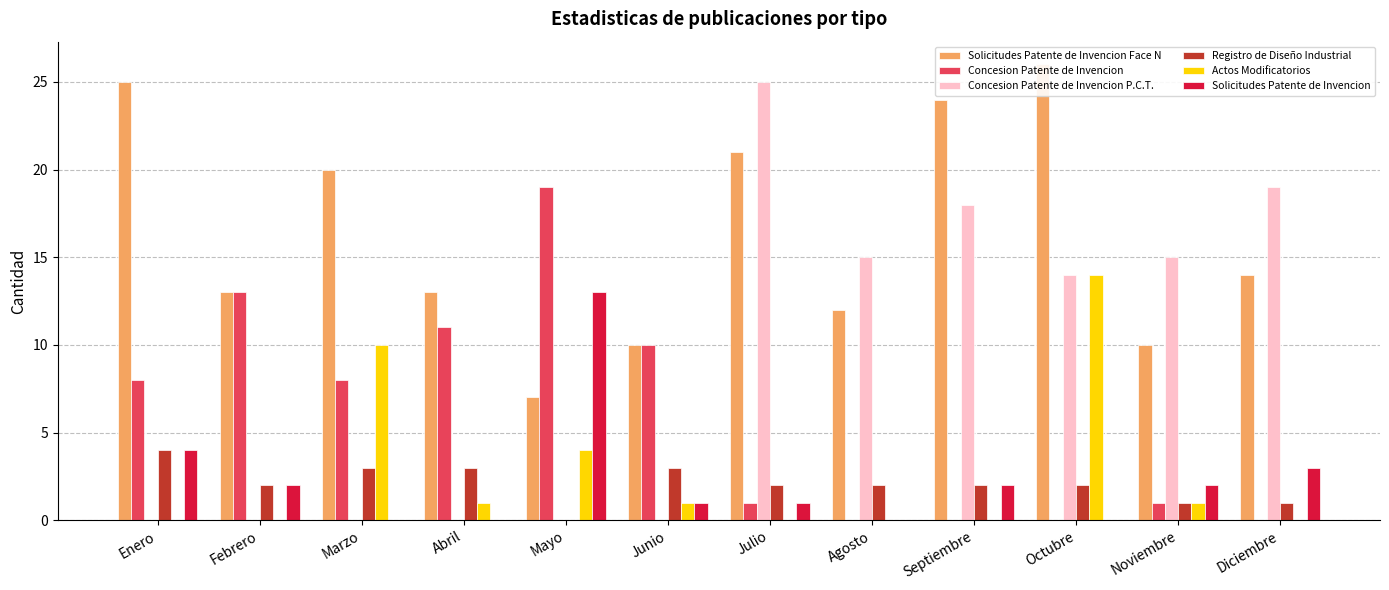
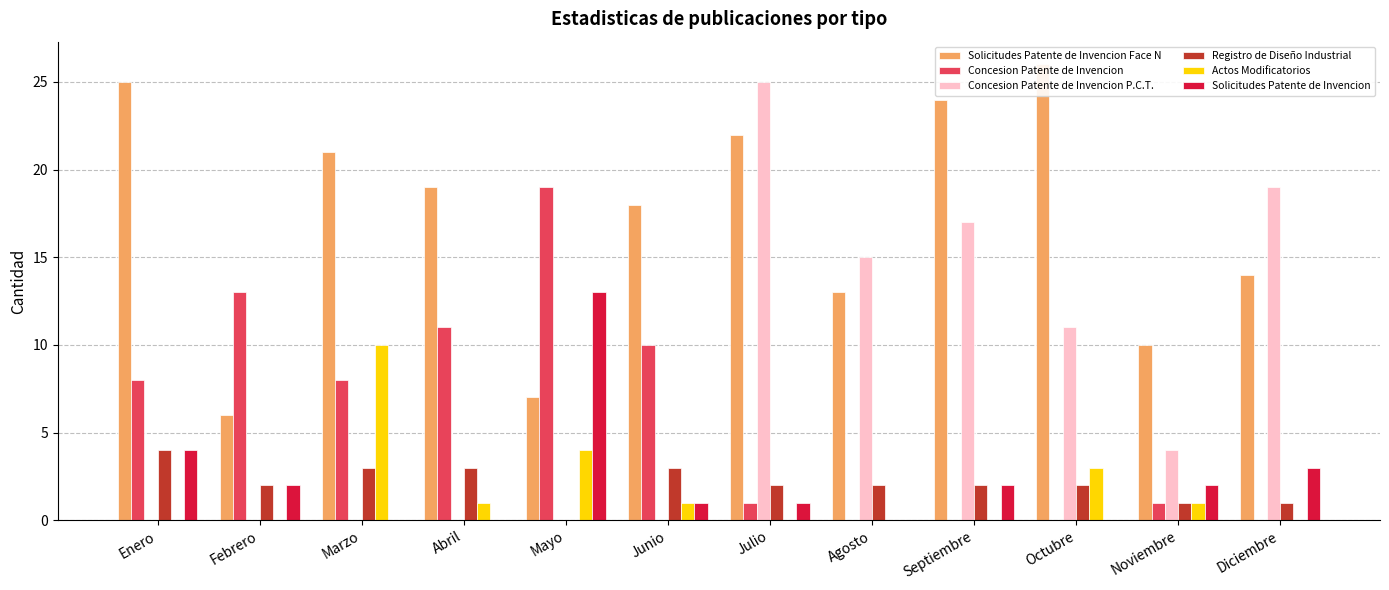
  {
    "Solicitudes Patente de Invencion Face N": {
      "Enero": 25,
-     "Febrero": 13,
-     "Marzo": 20,
-     "Abril": 13,
+     "Febrero": 6,
+     "Marzo": 21,
+     "Abril": 19,
      "Mayo": 7,
-     "Junio": 10,
-     "Julio": 21,
-     "Agosto": 12,
+     "Junio": 18,
+     "Julio": 22,
+     "Agosto": 13,
      "Septiembre": 24,
      "Noviembre": 10,
      "Diciembre": 14
    },
    "Concesion Patente de Invencion P.C.T.": {
      "Enero": 0,
      "Febrero": 0,
      "Marzo": 0,
      "Abril": 0,
      "Mayo": 0,
      "Junio": 0,
      "Julio": 25,
      "Agosto": 15,
-     "Septiembre": 18,
-     "Octubre": 14,
-     "Noviembre": 15,
+     "Septiembre": 17,
+     "Octubre": 11,
+     "Noviembre": 4,
      "Diciembre": 19
    },
    "Actos Modificatorios": {
      "Enero": 0,
      "Febrero": 0,
      "Marzo": 10,
      "Abril": 1,
      "Mayo": 4,
      "Junio": 1,
      "Julio": 0,
      "Agosto": 0,
      "Septiembre": 0,
-     "Octubre": 14,
+     "Octubre": 3,
      "Noviembre": 1,
      "Diciembre": 0
    }
  }
